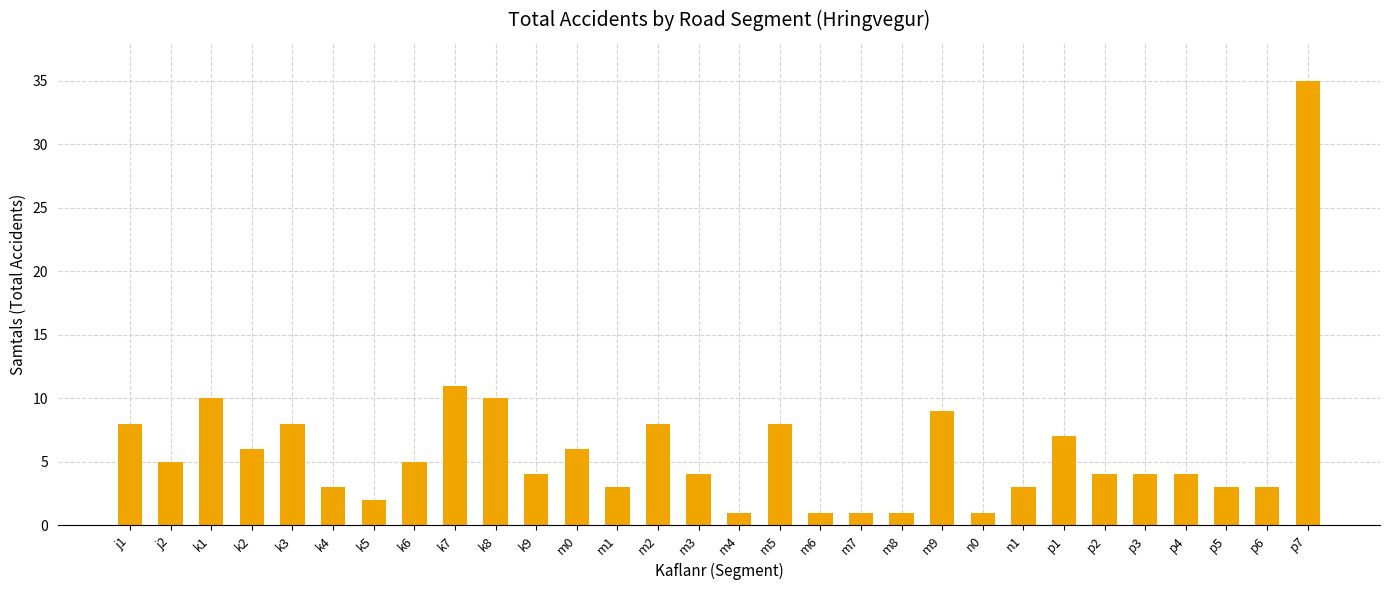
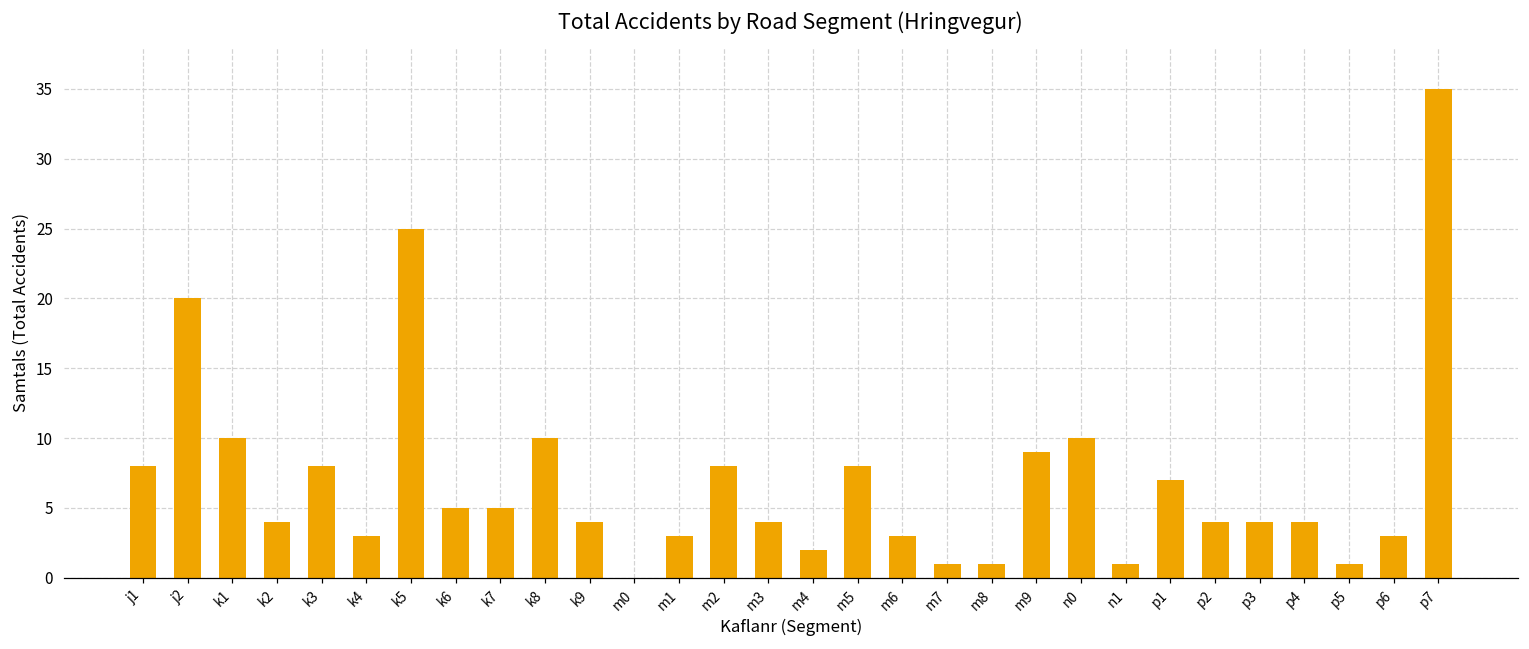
  {
    "j1": 8,
-   "j2": 5,
+   "j2": 20,
    "k1": 10,
-   "k2": 6,
+   "k2": 4,
    "k3": 8,
    "k4": 3,
-   "k5": 2,
+   "k5": 25,
    "k6": 5,
-   "k7": 11,
+   "k7": 5,
    "k8": 10,
    "k9": 4,
-   "m0": 6,
+   "m0": 0,
    "m1": 3,
    "m2": 8,
    "m3": 4,
-   "m4": 1,
+   "m4": 2,
    "m5": 8,
-   "m6": 1,
+   "m6": 3,
    "m7": 1,
    "m8": 1,
    "m9": 9,
-   "n0": 1,
-   "n1": 3,
+   "n0": 10,
+   "n1": 1,
    "p1": 7,
    "p2": 4,
    "p3": 4,
    "p4": 4,
-   "p5": 3,
+   "p5": 1,
    "p6": 3,
    "p7": 35
  }
